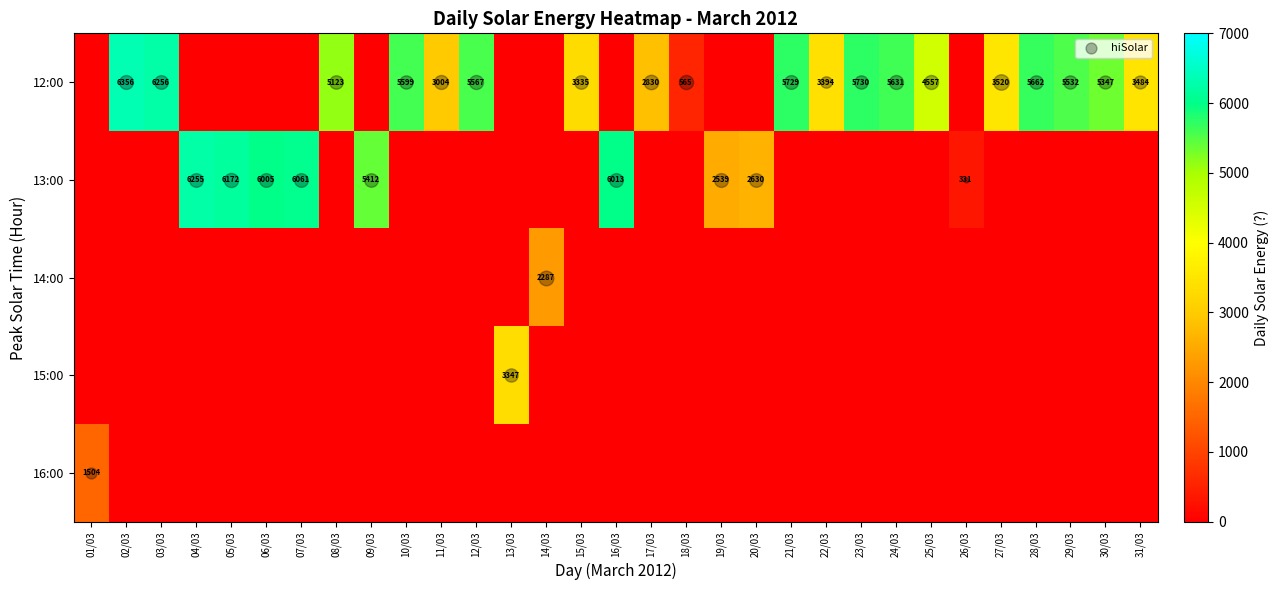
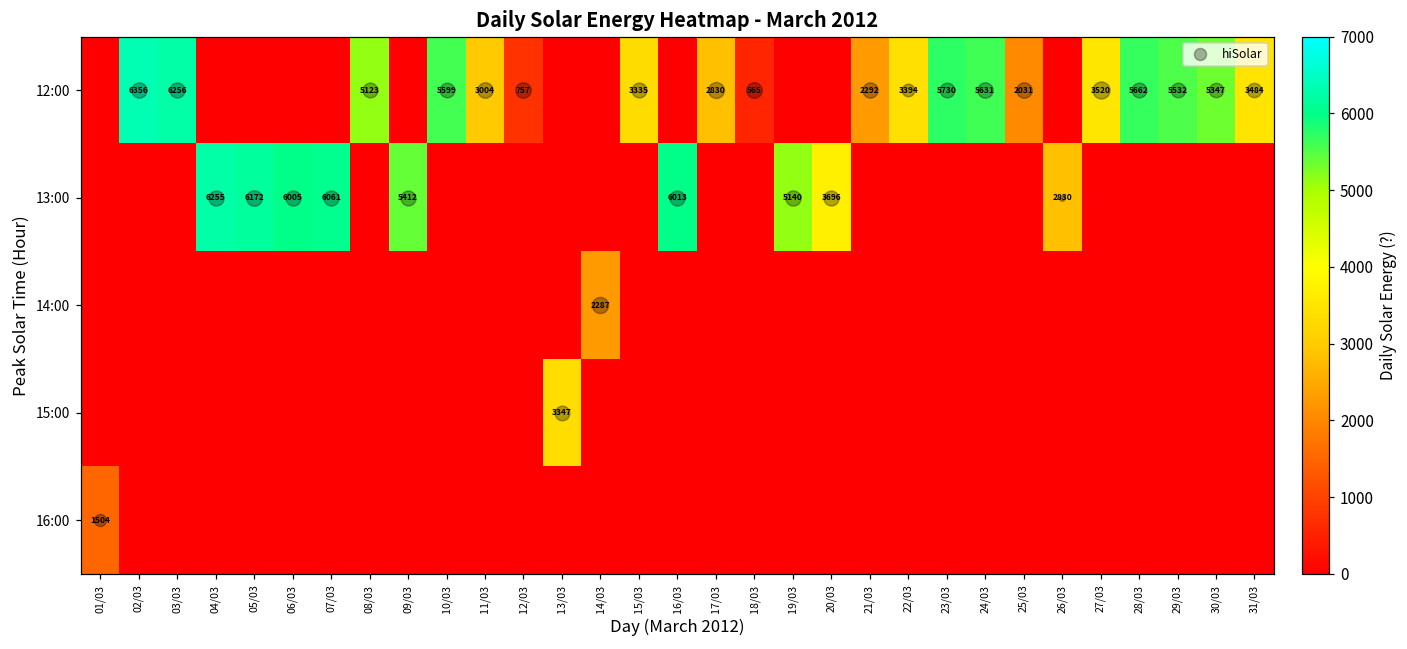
  {
    "12:00": {
-     "12/03": 5567,
-     "21/03": 5729,
-     "25/03": 4557
+     "12/03": 757,
+     "21/03": 2292,
+     "25/03": 2031
    },
    "13:00": {
-     "19/03": 2539,
-     "20/03": 2630,
-     "26/03": 331
+     "19/03": 5140,
+     "20/03": 3696,
+     "26/03": 2830
    }
  }
